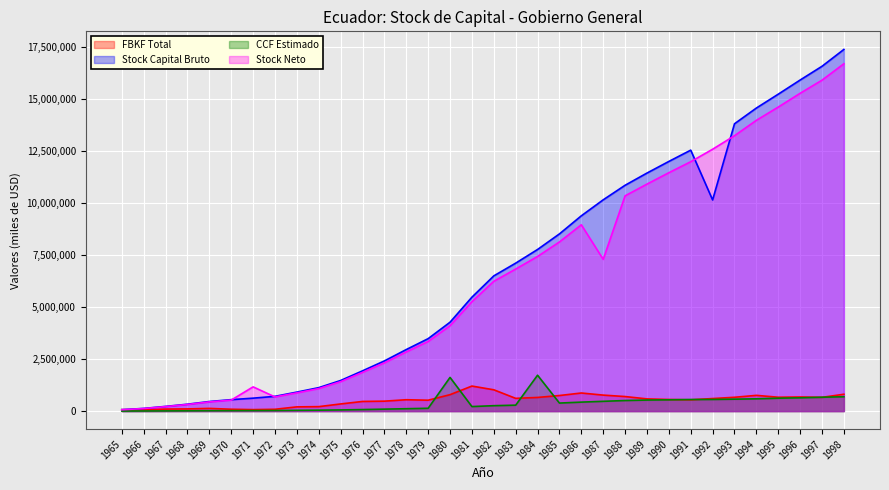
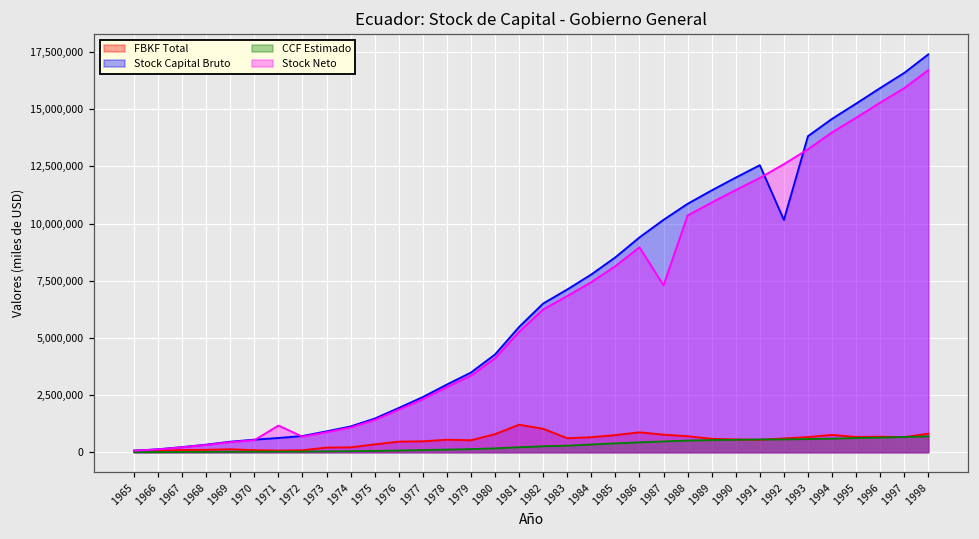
  {
    "FBKF Total": {
      "1973": "200,000",
      "1974": "200,000",
      "1975": "300,000",
      "1976": "500,000",
      "1977": "500,000",
      "1978": "500,000",
      "1979": "500,000",
      "1980": "800,000",
      "1981": "1,200,000",
      "1982": "1,000,000",
      "1983": "600,000",
      "1984": "700,000",
      "1985": "700,000",
      "1986": "900,000",
      "1987": "800,000",
      "1988": "700,000",
      "1994": "800,000"
    },
    "Stock Capital Bruto": {
      "1971": "600,000",
      "1979": "3,500,000",
      "1980": "4,300,000",
      "1981": "5,500,000",
      "1982": "6,500,000",
      "1983": "7,100,000",
      "1984": "7,800,000",
      "1985": "8,500,000",
      "1986": "9,400,000",
      "1987": "10,200,000",
      "1988": "10,900,000",
      "1989": "11,500,000",
      "1990": "12,000,000",
      "1991": "12,600,000",
      "1992": "10,200,000",
      "1993": "13,800,000",
      "1994": "14,600,000",
      "1995": "15,200,000",
      "1996": "15,900,000",
      "1997": "16,600,000",
      "1998": "17,400,000"
    },
    "CCF Estimado": {
      "1973": "0",
      "1974": "0",
      "1975": "100,000",
      "1976": "100,000",
      "1977": "100,000",
      "1978": "100,000",
      "1979": "100,000",
-     "1980": "1,600,000",
+     "1980": "200,000",
      "1981": "200,000",
      "1982": "300,000",
      "1983": "300,000",
-     "1984": "1,700,000",
+     "1984": "300,000",
      "1985": "400,000",
      "1986": "400,000",
      "1987": "500,000",
      "1988": "500,000",
      "1994": "600,000"
    },
    "Stock Neto": {
      "1971": "1,200,000",
      "1979": "3,400,000",
      "1980": "4,100,000",
      "1981": "5,300,000",
      "1982": "6,200,000",
      "1983": "6,800,000",
      "1984": "7,400,000",
      "1985": "8,100,000",
      "1986": "9,000,000",
      "1987": "7,300,000",
      "1988": "10,400,000",
      "1989": "10,900,000",
      "1990": "11,500,000",
      "1991": "12,000,000",
      "1992": "12,600,000",
      "1993": "13,200,000",
      "1994": "14,000,000",
      "1995": "14,600,000",
      "1996": "15,300,000",
      "1997": "15,900,000",
      "1998": "16,700,000"
    }
  }
